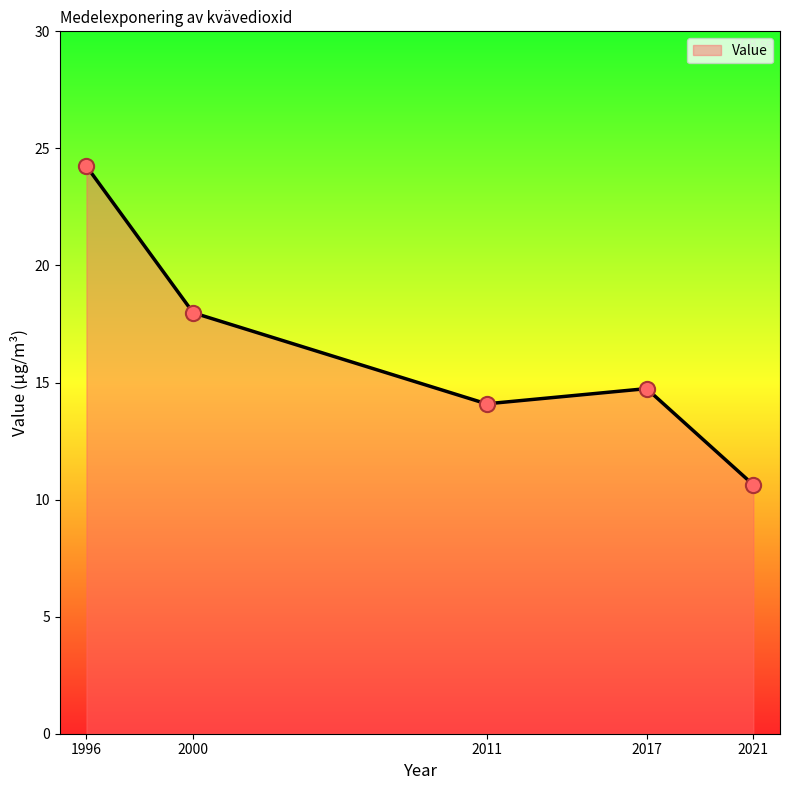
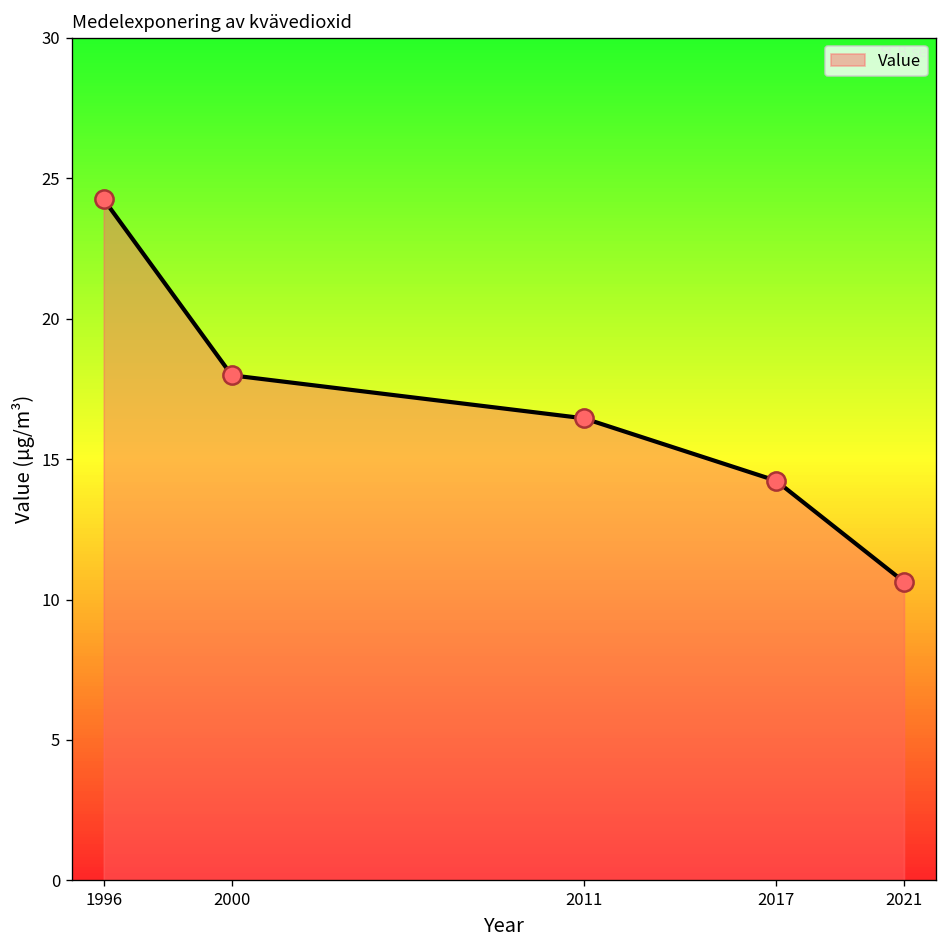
  {
    "1996": 24.2,
    "2000": 18.0,
-   "2011": 14.1,
-   "2017": 14.7,
+   "2011": 16.5,
+   "2017": 14.2,
    "2021": 10.6
  }
